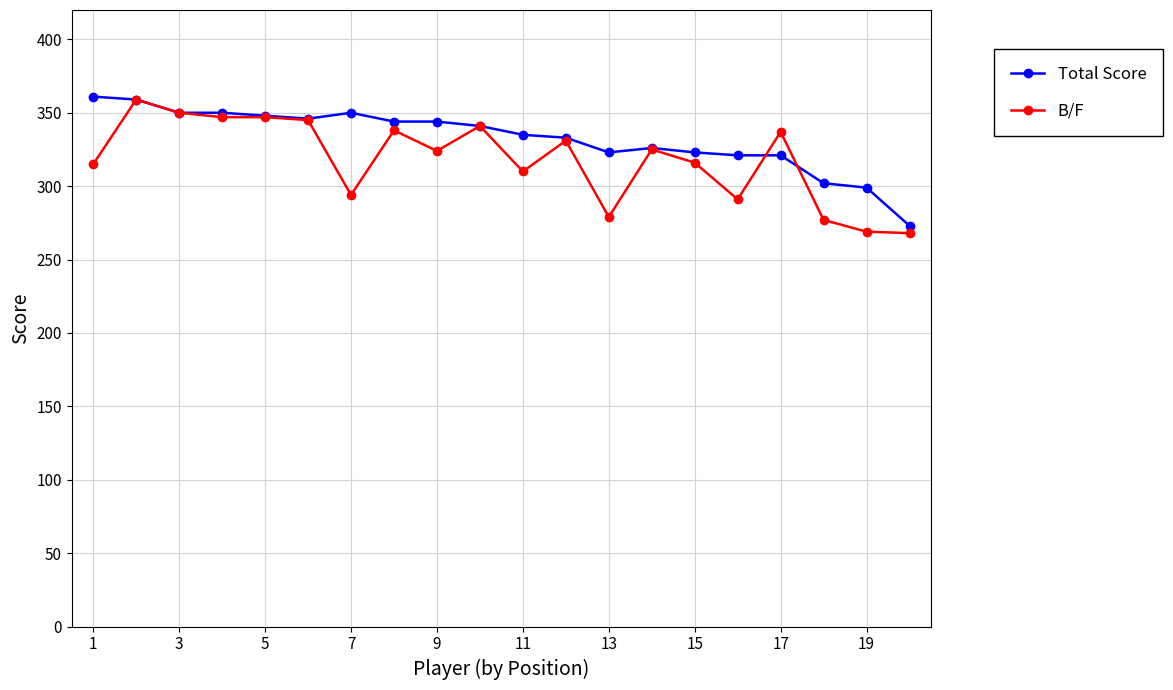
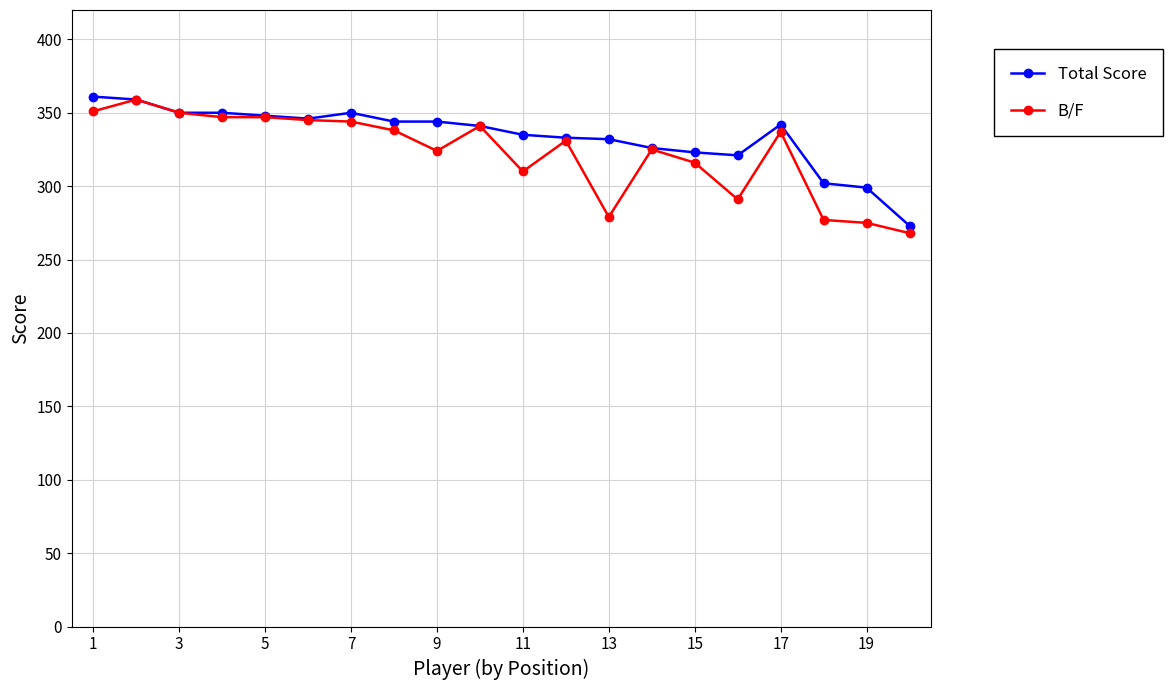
  {
    "Total Score": {
      "1": 361,
      "7": 350,
      "9": 344,
      "11": 335,
-     "13": 323,
+     "13": 332,
      "15": 323,
-     "17": 321,
+     "17": 342,
      "19": 299
    },
    "B/F": {
-     "1": 315,
-     "7": 294,
+     "1": 351,
+     "7": 344,
      "9": 324,
      "11": 310,
      "13": 279,
      "15": 316,
      "17": 337,
-     "19": 269
+     "19": 275
    }
  }
